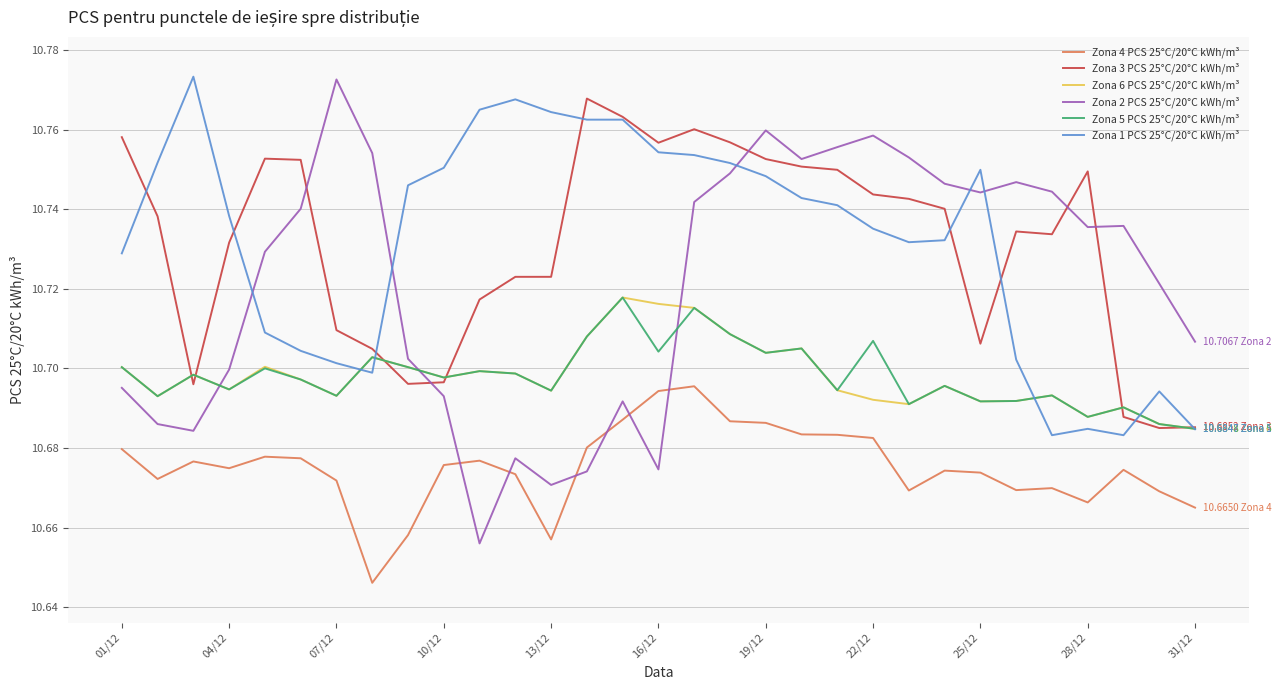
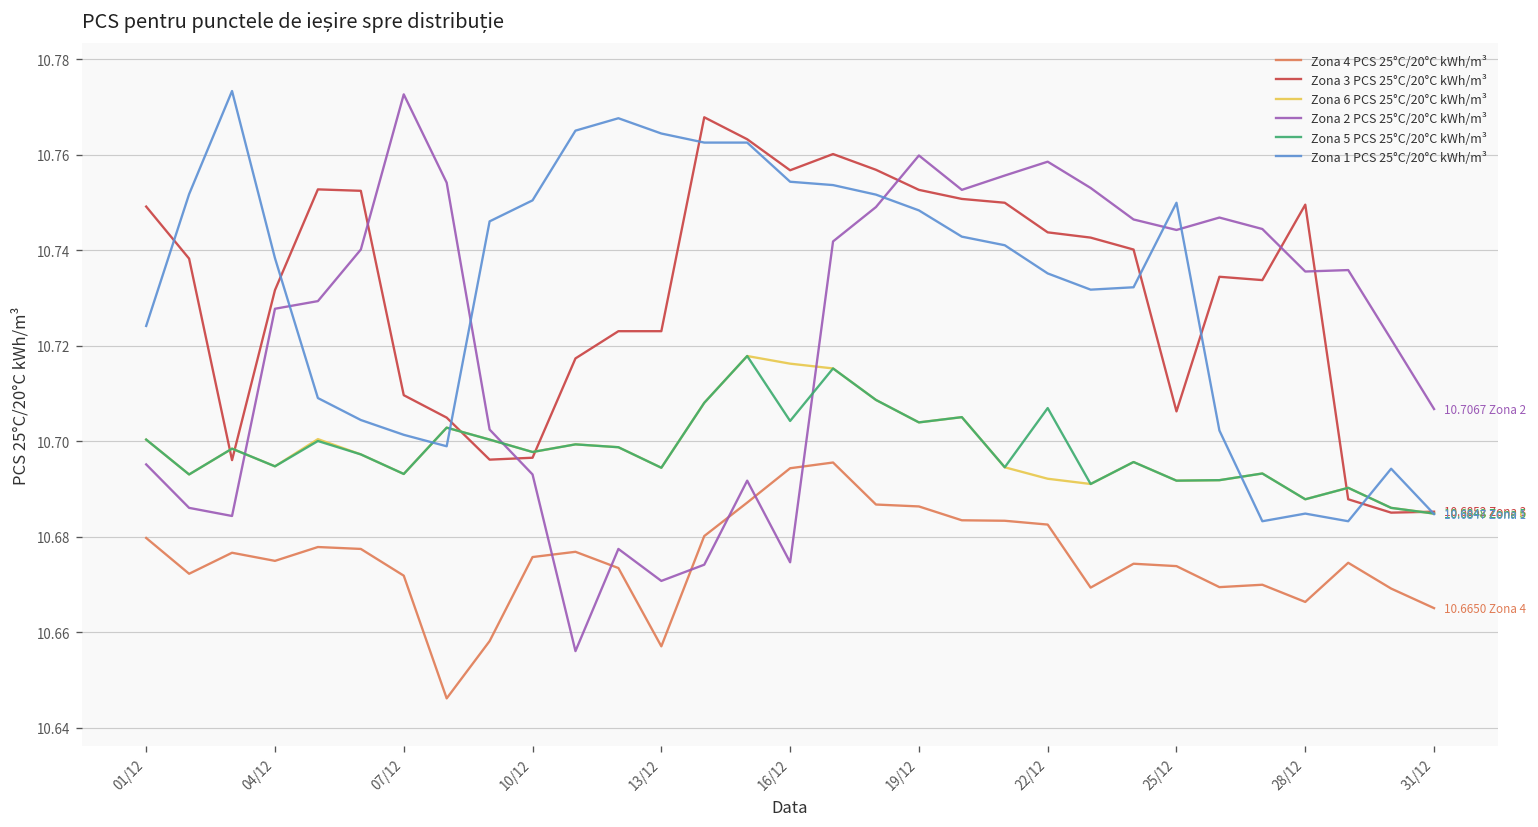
  {
    "Zona 4 PCS 25°C/20°C kWh/m³": {
      "31/12": 10.6650
    },
    "Zona 3 PCS 25°C/20°C kWh/m³": {
-     "01/12": 10.758,
+     "01/12": 10.749,
      "04/12": 10.732,
      "07/12": 10.710,
      "10/12": 10.697,
      "13/12": 10.723,
      "16/12": 10.757,
      "19/12": 10.753,
      "22/12": 10.744,
      "25/12": 10.706,
      "28/12": 10.750
    },
    "Zona 6 PCS 25°C/20°C kWh/m³": {
      "16/12": 10.716,
      "22/12": 10.692
    },
    "Zona 2 PCS 25°C/20°C kWh/m³": {
      "01/12": 10.695,
-     "04/12": 10.700,
+     "04/12": 10.728,
      "07/12": 10.773,
      "10/12": 10.693,
      "13/12": 10.671,
      "16/12": 10.675,
      "19/12": 10.760,
      "22/12": 10.759,
      "25/12": 10.744,
      "28/12": 10.736
    },
    "Zona 5 PCS 25°C/20°C kWh/m³": {
      "16/12": 10.704,
      "22/12": 10.707
    },
    "Zona 1 PCS 25°C/20°C kWh/m³": {
-     "01/12": 10.729,
+     "01/12": 10.724,
      "04/12": 10.738,
      "07/12": 10.701,
      "10/12": 10.750,
      "13/12": 10.764,
      "16/12": 10.754,
      "19/12": 10.748,
      "22/12": 10.735,
      "25/12": 10.750,
      "28/12": 10.685
    }
  }
